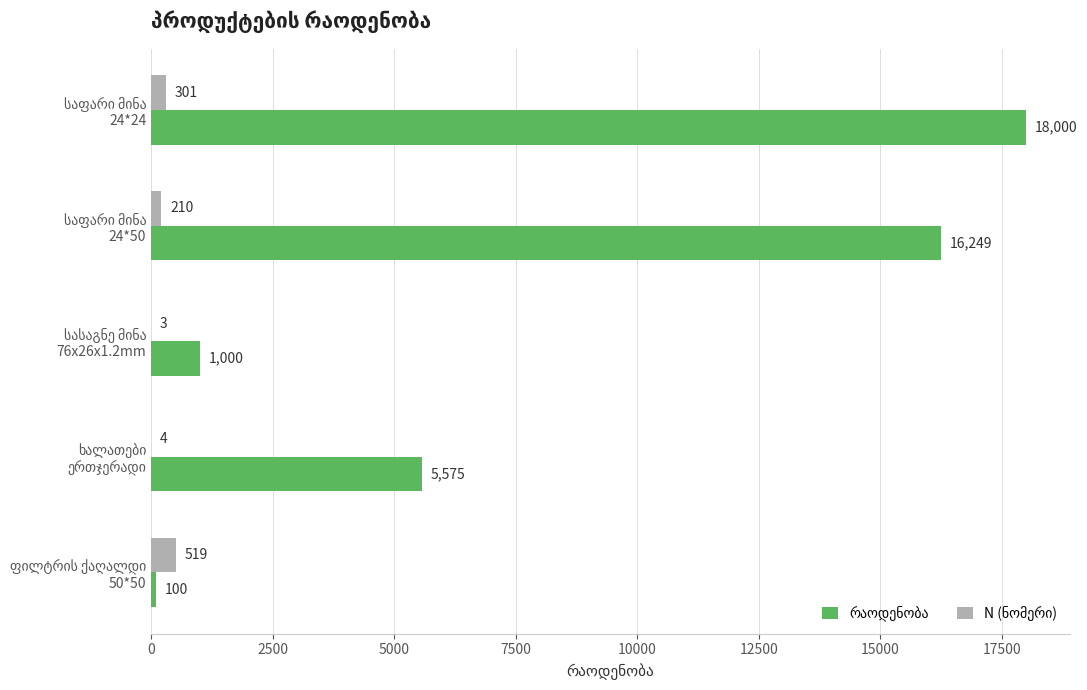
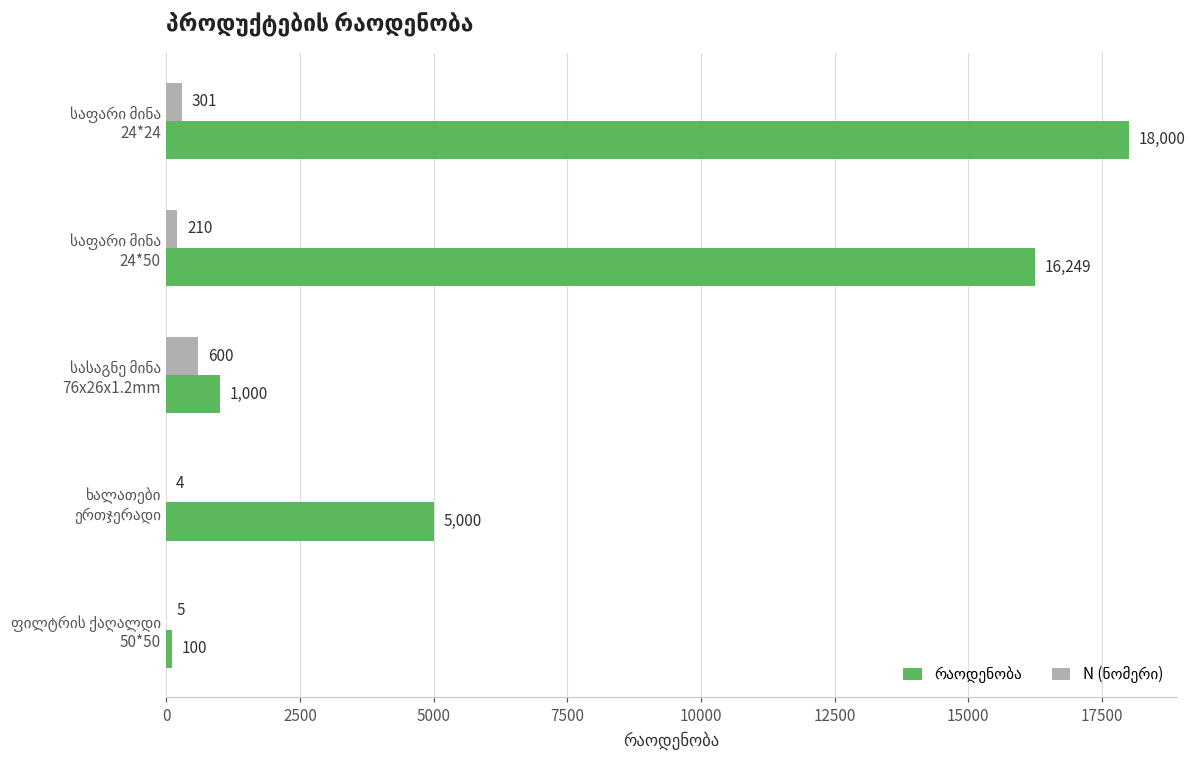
  {
    "რაოდენობა": {
      "საფარი მინა 24*24": "18,000",
      "საფარი მინა 24*50": "16,249",
      "სასაგნე მინა 76x26x1.2mm": "1,000",
-     "ხალათები ერთჯერადი": "5,575",
+     "ხალათები ერთჯერადი": "5,000",
      "ფილტრის ქაღალდი 50*50": "100"
    },
    "N (ნომერი)": {
      "საფარი მინა 24*24": "301",
      "საფარი მინა 24*50": "210",
-     "სასაგნე მინა 76x26x1.2mm": "3",
+     "სასაგნე მინა 76x26x1.2mm": "600",
      "ხალათები ერთჯერადი": "4",
-     "ფილტრის ქაღალდი 50*50": "519"
+     "ფილტრის ქაღალდი 50*50": "5"
    }
  }
